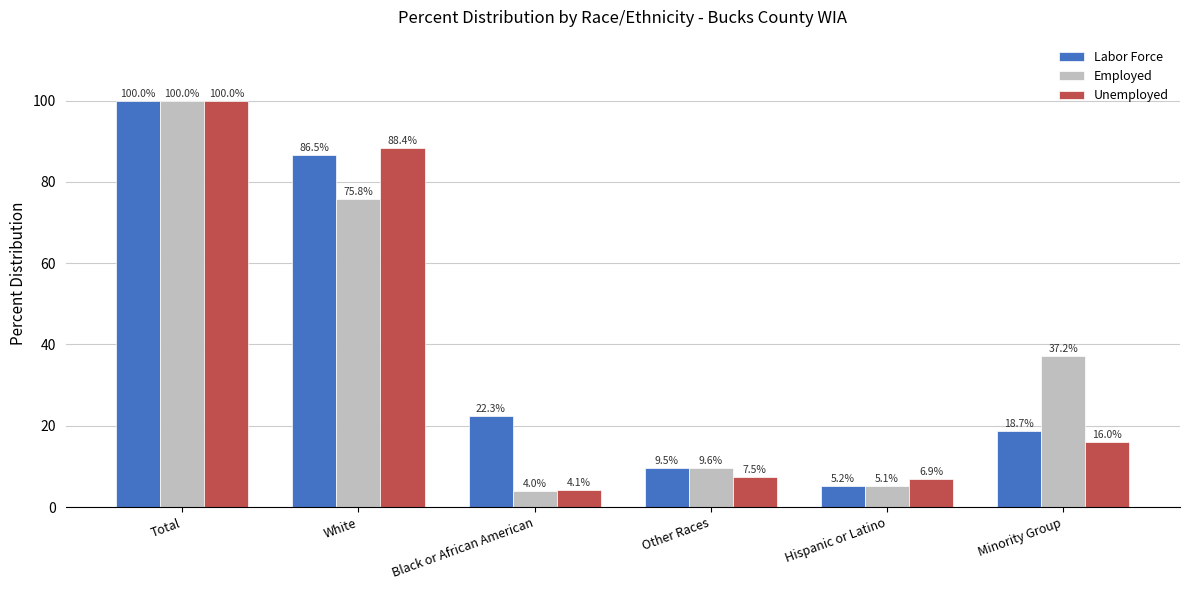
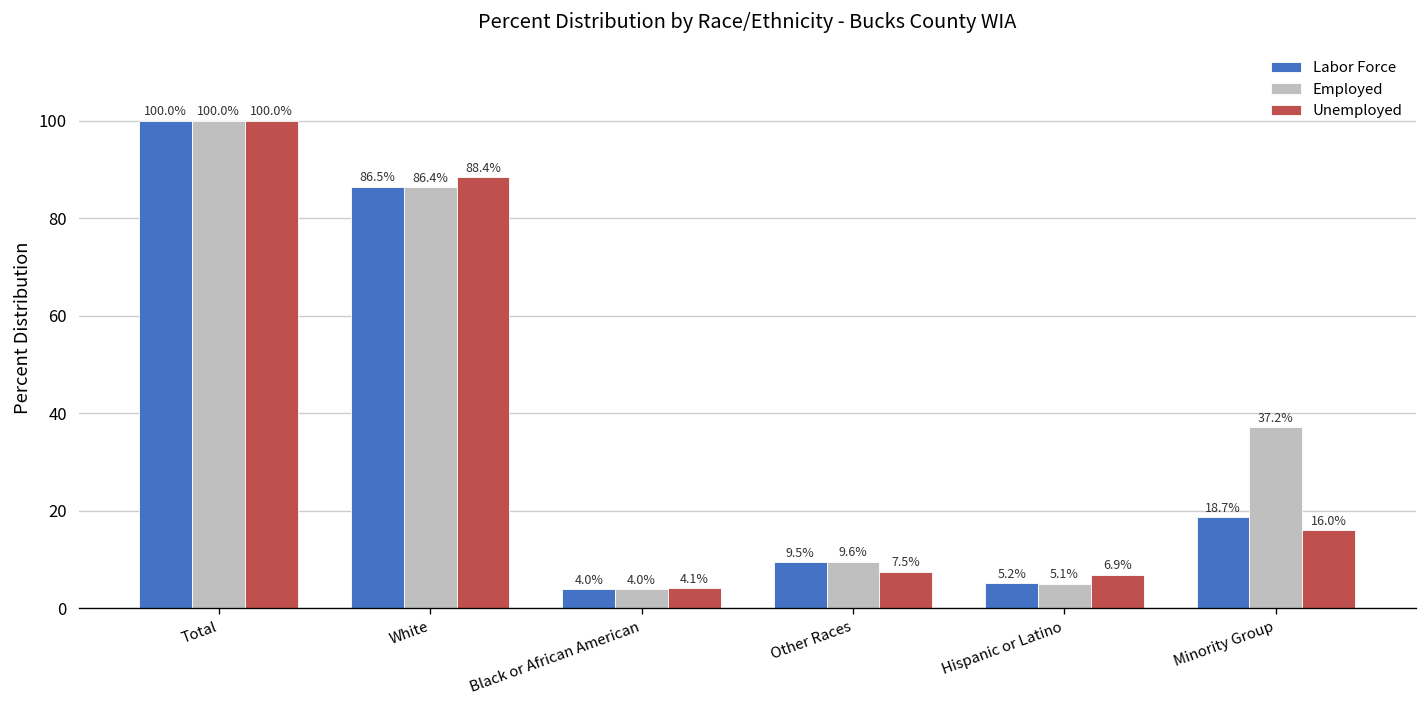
  {
    "Labor Force": {
      "Total": "100.0%",
      "White": "86.5%",
-     "Black or African American": "22.3%",
+     "Black or African American": "4.0%",
      "Other Races": "9.5%",
      "Hispanic or Latino": "5.2%",
      "Minority Group": "18.7%"
    },
    "Employed": {
      "Total": "100.0%",
-     "White": "75.8%",
+     "White": "86.4%",
      "Black or African American": "4.0%",
      "Other Races": "9.6%",
      "Hispanic or Latino": "5.1%",
      "Minority Group": "37.2%"
    },
    "Unemployed": {
      "Total": "100.0%",
      "White": "88.4%",
      "Black or African American": "4.1%",
      "Other Races": "7.5%",
      "Hispanic or Latino": "6.9%",
      "Minority Group": "16.0%"
    }
  }
